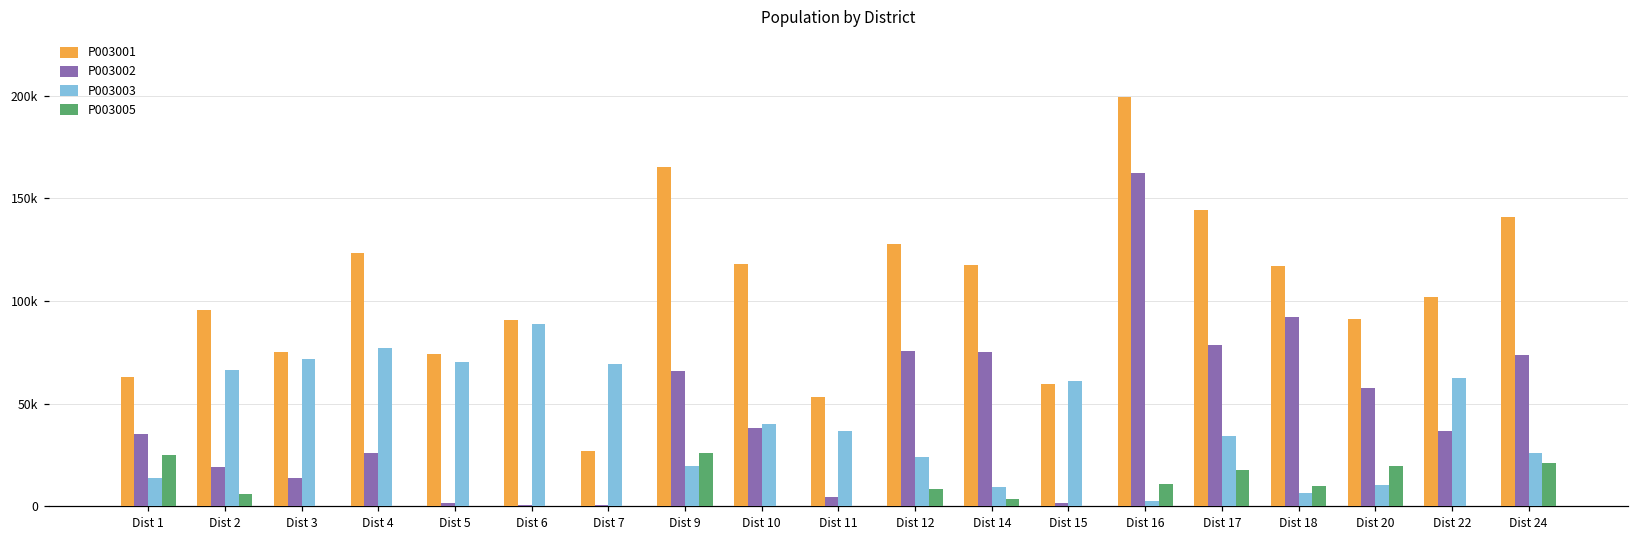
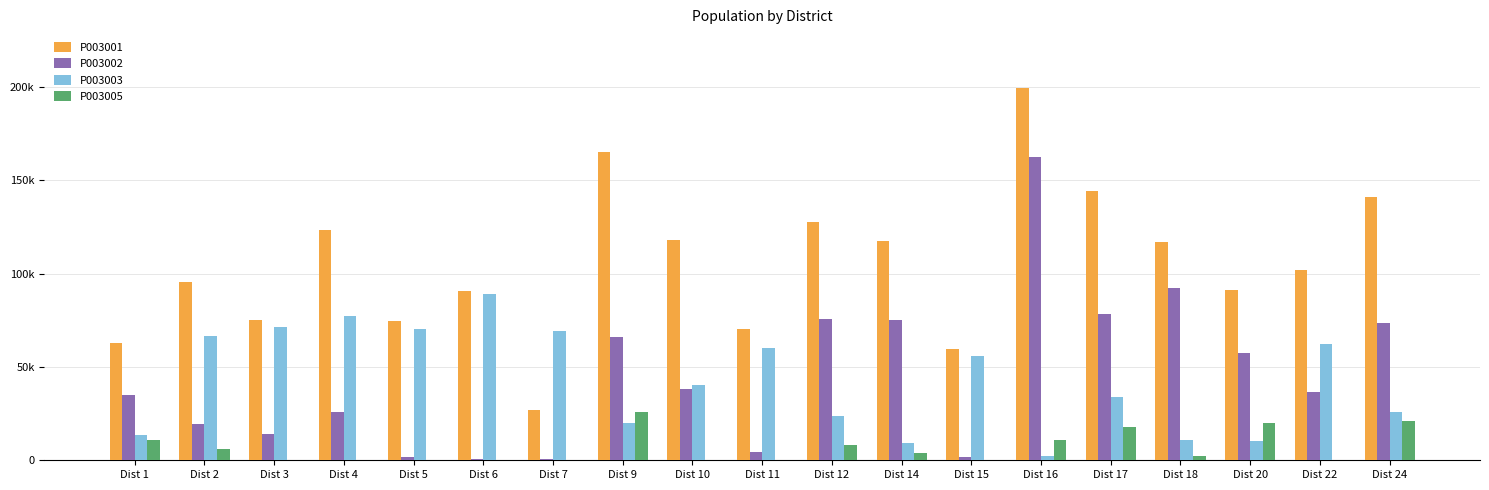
  {
    "P003001": {
      "Dist 1": 63000,
      "Dist 2": 95000,
      "Dist 3": 75000,
      "Dist 4": 124000,
      "Dist 5": 74000,
      "Dist 6": 91000,
      "Dist 7": 27000,
      "Dist 9": 165000,
      "Dist 10": 118000,
-     "Dist 11": 53000,
+     "Dist 11": 70000,
      "Dist 12": 128000,
      "Dist 14": 118000,
      "Dist 15": 59000,
      "Dist 16": 199000,
      "Dist 17": 144000,
      "Dist 18": 117000,
      "Dist 20": 91000,
      "Dist 22": 102000,
      "Dist 24": 141000
    },
    "P003002": {
      "Dist 1": 35000,
      "Dist 2": 19000,
      "Dist 3": 14000,
      "Dist 4": 26000,
      "Dist 5": 2000,
      "Dist 9": 66000,
      "Dist 10": 38000,
      "Dist 11": 5000,
      "Dist 12": 76000,
      "Dist 14": 75000,
      "Dist 15": 2000,
      "Dist 16": 163000,
      "Dist 17": 79000,
      "Dist 18": 92000,
      "Dist 20": 57000,
      "Dist 22": 37000,
      "Dist 24": 74000
    },
    "P003003": {
      "Dist 1": 14000,
      "Dist 2": 67000,
      "Dist 3": 72000,
      "Dist 4": 77000,
      "Dist 5": 70000,
      "Dist 6": 89000,
      "Dist 7": 69000,
      "Dist 9": 20000,
      "Dist 10": 40000,
-     "Dist 11": 37000,
+     "Dist 11": 60000,
      "Dist 12": 24000,
      "Dist 14": 9000,
-     "Dist 15": 61000,
+     "Dist 15": 56000,
      "Dist 16": 2000,
      "Dist 17": 34000,
-     "Dist 18": 7000,
+     "Dist 18": 11000,
      "Dist 20": 10000,
      "Dist 22": 63000,
      "Dist 24": 26000
    },
    "P003005": {
-     "Dist 1": 25000,
+     "Dist 1": 11000,
      "Dist 2": 6000,
      "Dist 9": 26000,
      "Dist 12": 8000,
      "Dist 14": 4000,
      "Dist 16": 11000,
      "Dist 17": 18000,
-     "Dist 18": 10000,
+     "Dist 18": 2000,
      "Dist 20": 20000,
      "Dist 24": 21000
    }
  }
